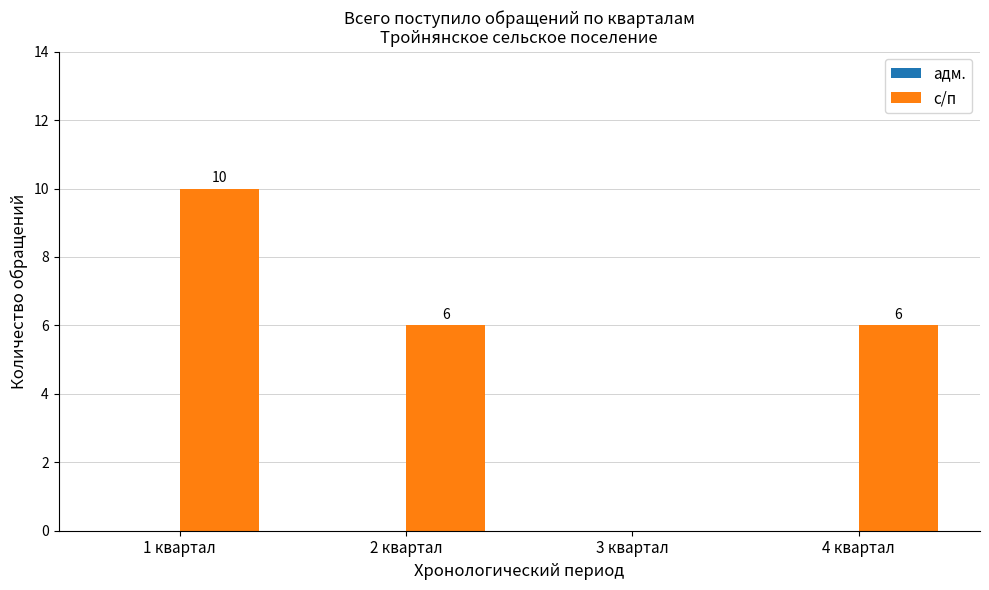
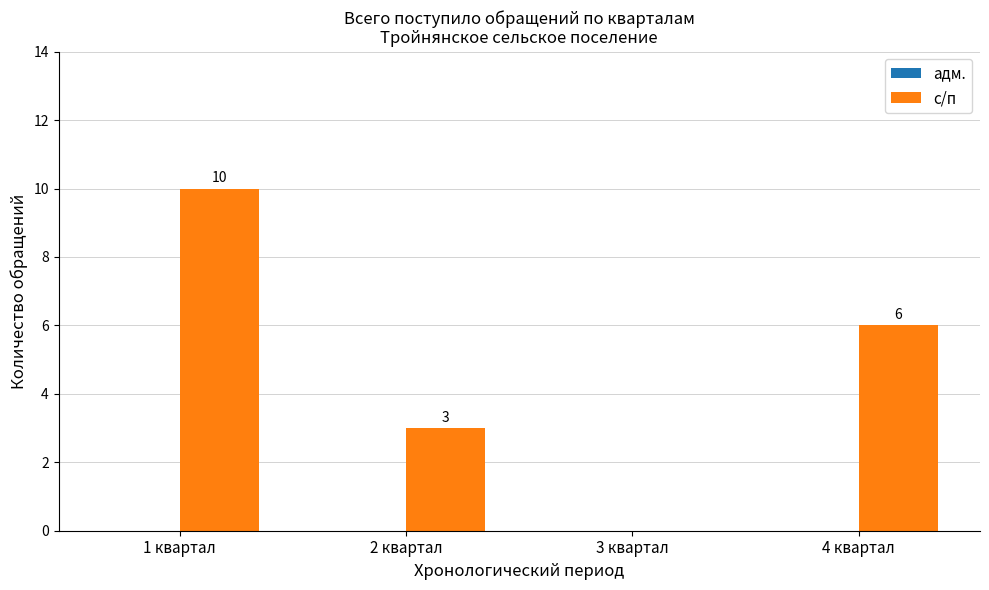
  {
    "адм.": {
      "1 квартал": 0.0,
      "2 квартал": 0.0,
      "3 квартал": 0.0,
      "4 квартал": 0.0
    },
    "с/п": {
      "1 квартал": 10,
-     "2 квартал": 6,
+     "2 квартал": 3,
      "4 квартал": 6
    }
  }
